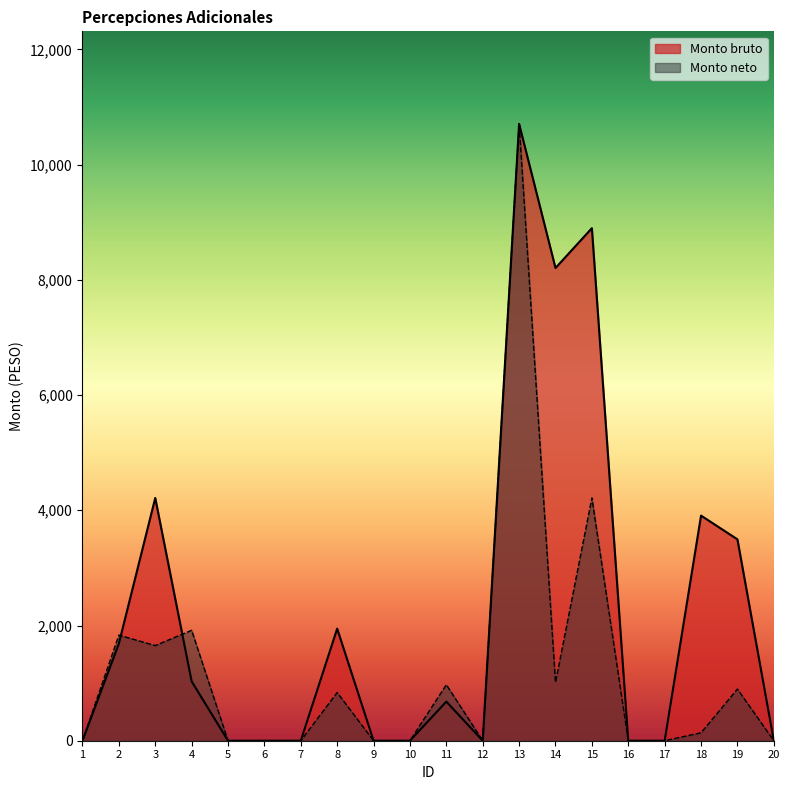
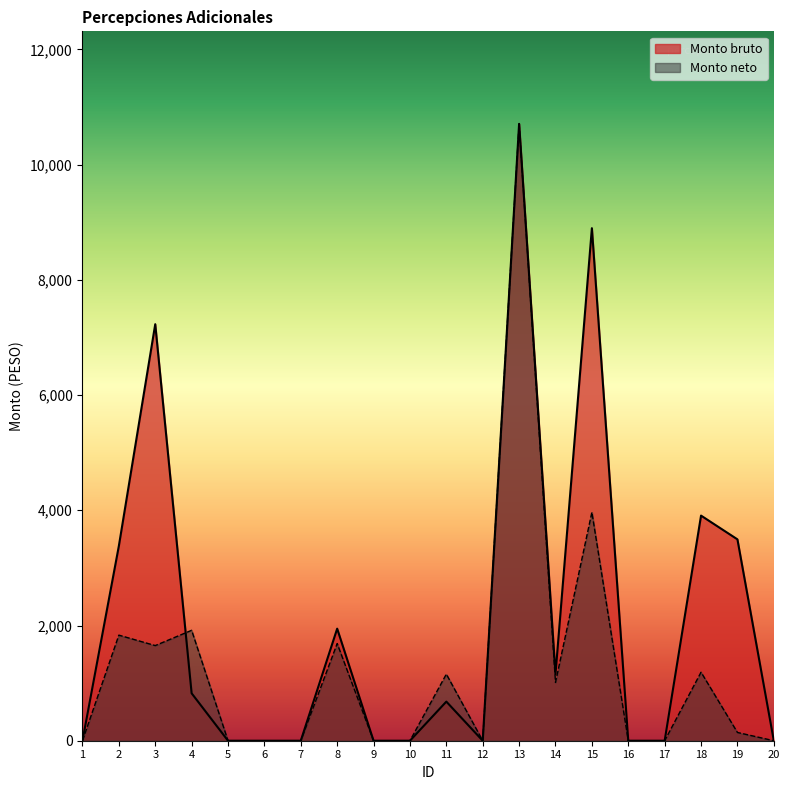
  {
    "Monto bruto": {
-     "2": "1,700",
-     "3": "4,200",
-     "4": "1,000",
+     "2": "3,400",
+     "3": "7,200",
+     "4": "800",
      "8": "1,900",
      "11": "700",
-     "14": "8,200",
+     "14": "1,200",
      "15": "8,900",
      "18": "3,900",
      "19": "3,500"
    },
    "Monto neto": {
      "2": "1,800",
      "3": "1,700",
      "4": "1,900",
-     "8": "800",
-     "11": "1,000",
+     "8": "1,700",
+     "11": "1,200",
      "14": "1,000",
-     "15": "4,200",
-     "18": "100",
-     "19": "900"
+     "15": "4,000",
+     "18": "1,200",
+     "19": "100"
    }
  }
